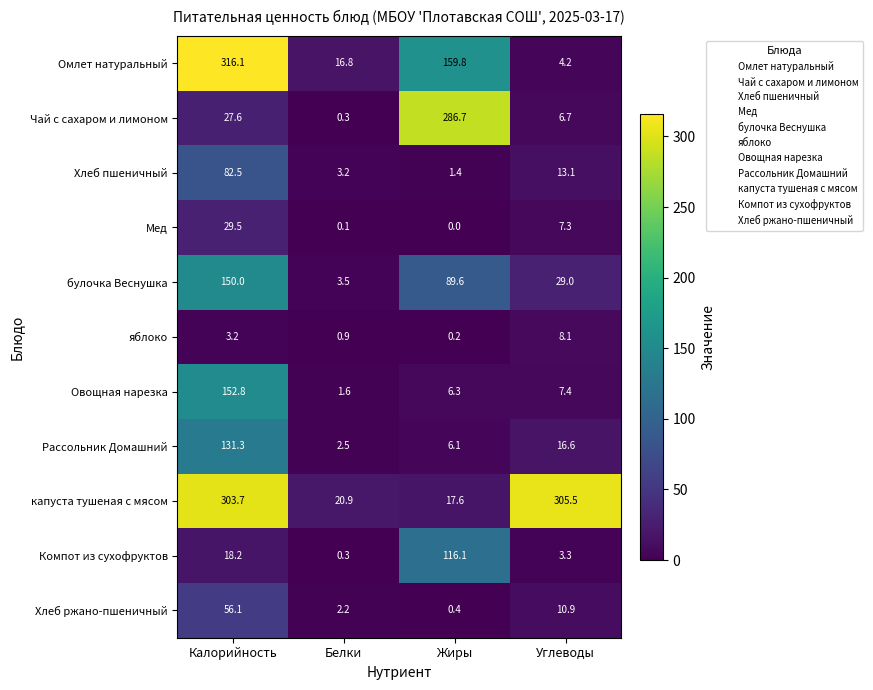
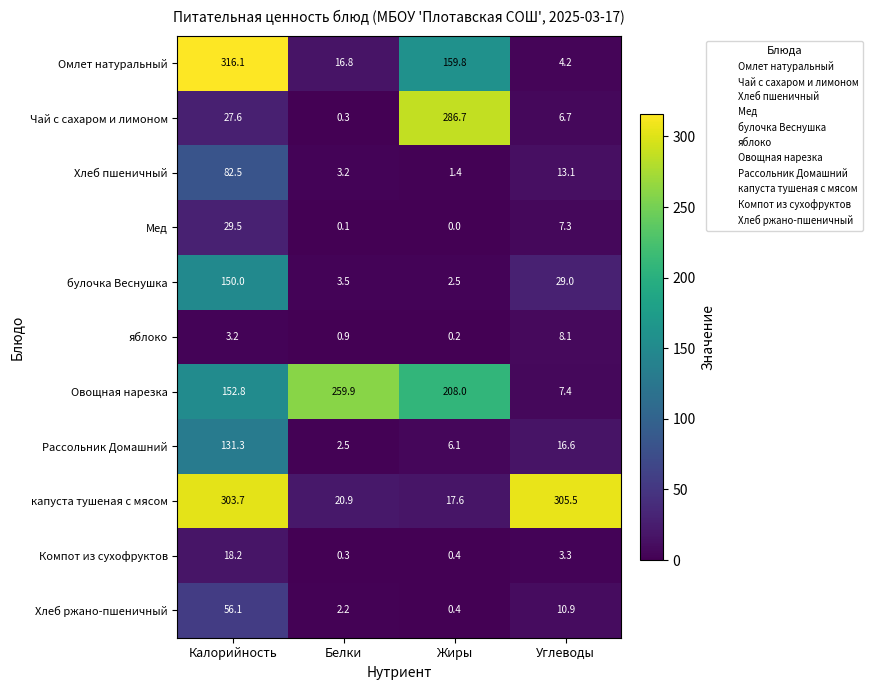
  {
    "Омлет натуральный": {
      "Калорийность": 316.1,
      "Белки": 16.8,
      "Жиры": 159.8,
      "Углеводы": 4.2
    },
    "Чай с сахаром и лимоном": {
      "Калорийность": 27.6,
      "Белки": 0.3,
      "Жиры": 286.7,
      "Углеводы": 6.7
    },
    "Хлеб пшеничный": {
      "Калорийность": 82.5,
      "Белки": 3.2,
      "Жиры": 1.4,
      "Углеводы": 13.1
    },
    "Мед": {
      "Калорийность": 29.5,
      "Белки": 0.1,
      "Жиры": 0.0,
      "Углеводы": 7.3
    },
    "булочка Веснушка": {
      "Калорийность": 150.0,
      "Белки": 3.5,
-     "Жиры": 89.6,
+     "Жиры": 2.5,
      "Углеводы": 29.0
    },
    "яблоко": {
      "Калорийность": 3.2,
      "Белки": 0.9,
      "Жиры": 0.2,
      "Углеводы": 8.1
    },
    "Овощная нарезка": {
      "Калорийность": 152.8,
-     "Белки": 1.6,
-     "Жиры": 6.3,
+     "Белки": 259.9,
+     "Жиры": 208.0,
      "Углеводы": 7.4
    },
    "Рассольник Домашний": {
      "Калорийность": 131.3,
      "Белки": 2.5,
      "Жиры": 6.1,
      "Углеводы": 16.6
    },
    "капуста тушеная с мясом": {
      "Калорийность": 303.7,
      "Белки": 20.9,
      "Жиры": 17.6,
      "Углеводы": 305.5
    },
    "Компот из сухофруктов": {
      "Калорийность": 18.2,
      "Белки": 0.3,
-     "Жиры": 116.1,
+     "Жиры": 0.4,
      "Углеводы": 3.3
    },
    "Хлеб ржано-пшеничный": {
      "Калорийность": 56.1,
      "Белки": 2.2,
      "Жиры": 0.4,
      "Углеводы": 10.9
    }
  }
